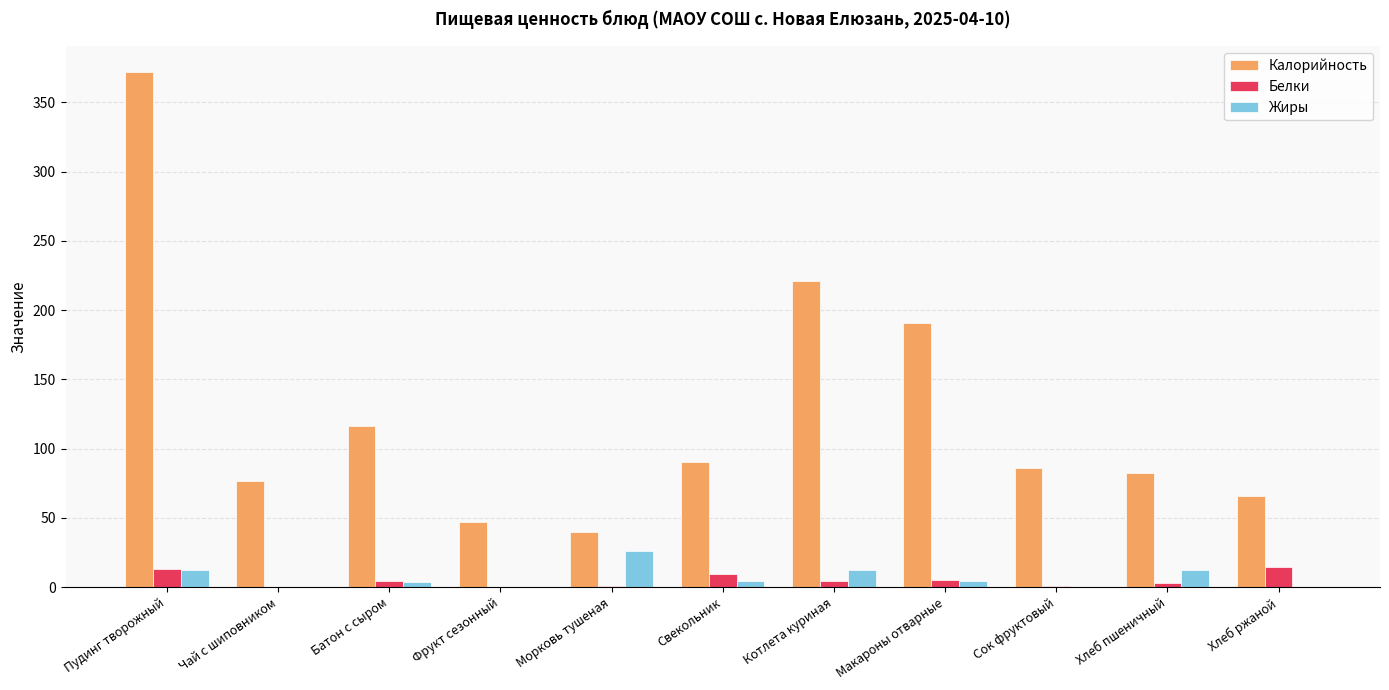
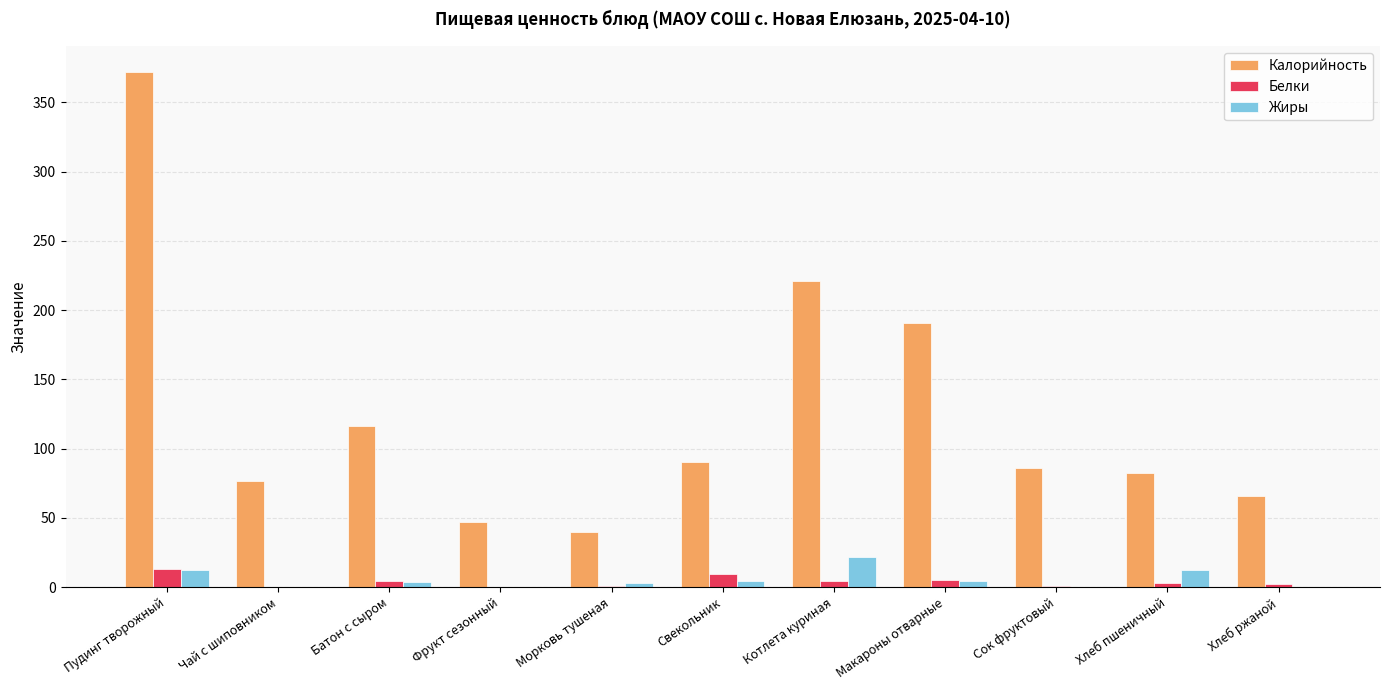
  {
    "Калорийность": {
      "Пудинг творожный": 372,
      "Чай с шиповником": 77,
      "Батон с сыром": 116,
      "Фрукт сезонный": 47,
      "Морковь тушеная": 40,
      "Свекольник": 90,
      "Котлета куриная": 221,
      "Макароны отварные": 191,
      "Сок фруктовый": 86,
      "Хлеб пшеничный": 82,
      "Хлеб ржаной": 66
    },
    "Белки": {
      "Пудинг творожный": 14,
      "Батон с сыром": 4,
      "Свекольник": 10,
      "Котлета куриная": 5,
      "Макароны отварные": 6,
      "Хлеб пшеничный": 3,
-     "Хлеб ржаной": 14
+     "Хлеб ржаной": 2
    },
    "Жиры": {
      "Пудинг творожный": 13,
      "Батон с сыром": 4,
-     "Морковь тушеная": 26,
+     "Морковь тушеная": 3,
      "Свекольник": 4,
-     "Котлета куриная": 12,
+     "Котлета куриная": 22,
      "Макароны отварные": 5,
      "Хлеб пшеничный": 12
    }
  }
